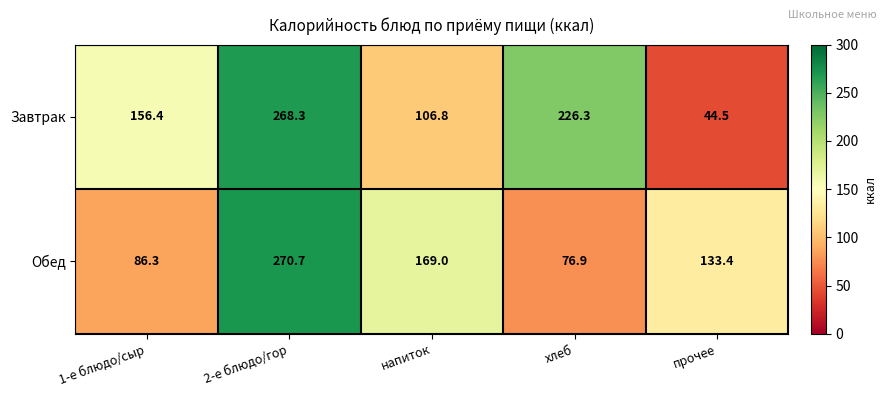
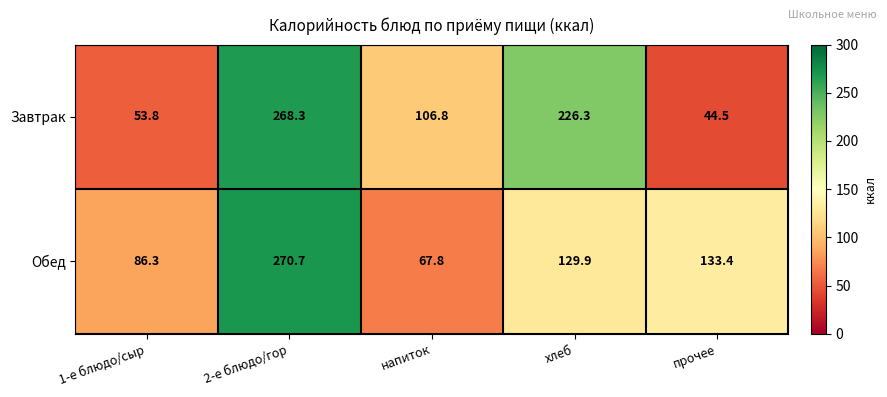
  {
    "Завтрак": {
-     "1-е блюдо/сыр": 156.4,
+     "1-е блюдо/сыр": 53.8,
      "2-е блюдо/гор": 268.3,
      "напиток": 106.8,
      "хлеб": 226.3,
      "прочее": 44.5
    },
    "Обед": {
      "1-е блюдо/сыр": 86.3,
      "2-е блюдо/гор": 270.7,
-     "напиток": 169.0,
-     "хлеб": 76.9,
+     "напиток": 67.8,
+     "хлеб": 129.9,
      "прочее": 133.4
    }
  }
